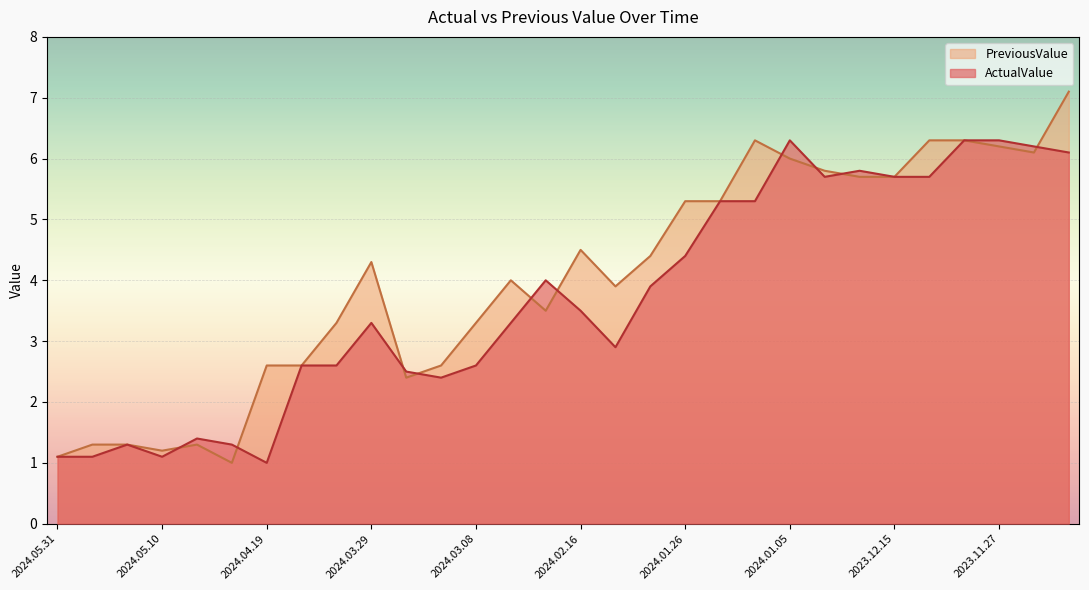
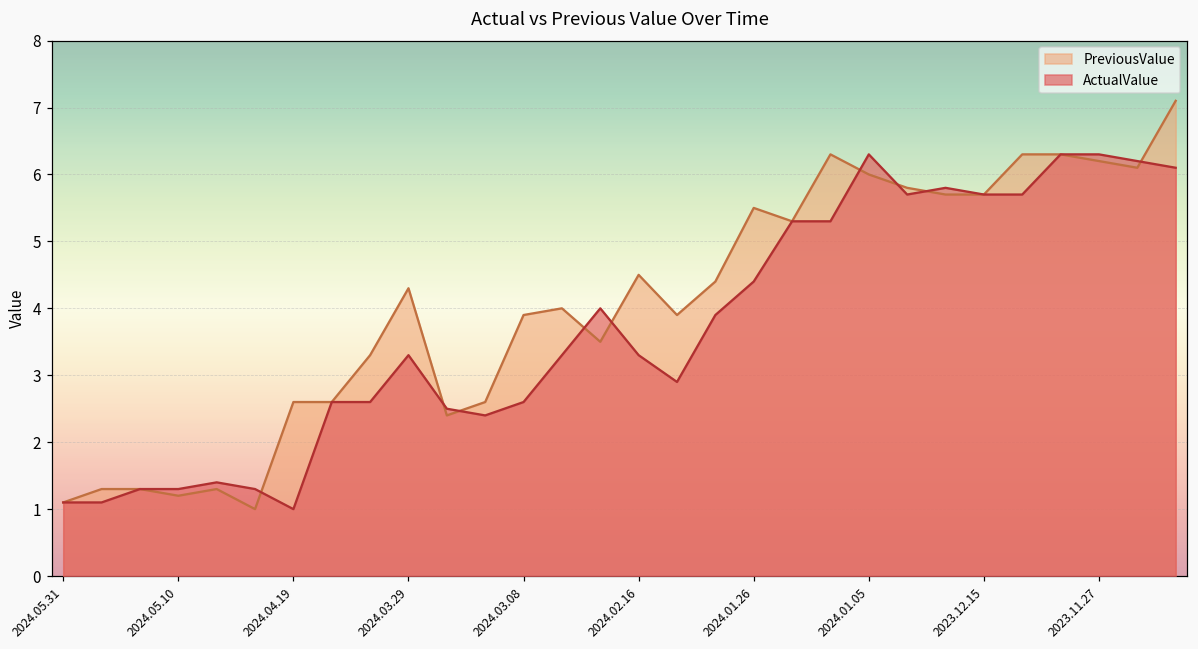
  {
    "PreviousValue": {
      "2024.05.10": 1.2,
      "2024.04.19": 2.6,
      "2024.03.29": 4.3,
-     "2024.03.08": 3.3,
+     "2024.03.08": 3.9,
      "2024.02.16": 4.5,
-     "2024.01.26": 5.3,
+     "2024.01.26": 5.5,
      "2024.01.05": 6.0,
      "2023.11.27": 6.2
    },
    "ActualValue": {
-     "2024.05.10": 1.1,
+     "2024.05.10": 1.3,
      "2024.04.19": 1.0,
      "2024.03.29": 3.3,
      "2024.03.08": 2.6,
-     "2024.02.16": 3.5,
+     "2024.02.16": 3.3,
      "2024.01.26": 4.4,
      "2024.01.05": 6.3,
      "2023.11.27": 6.3
    }
  }
